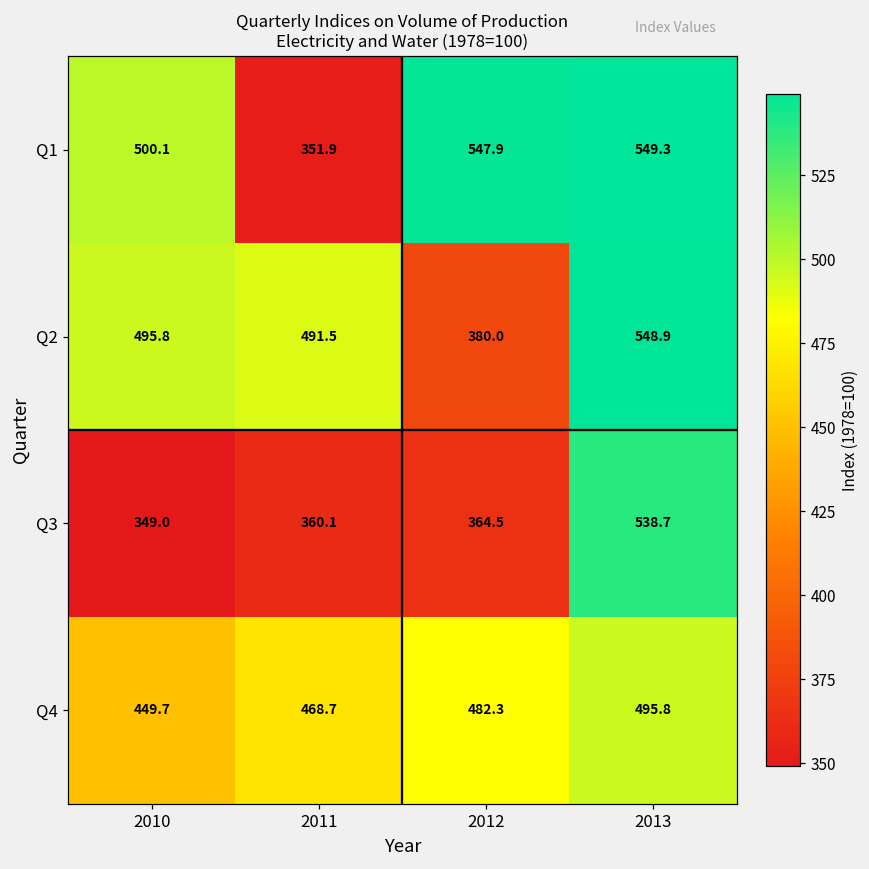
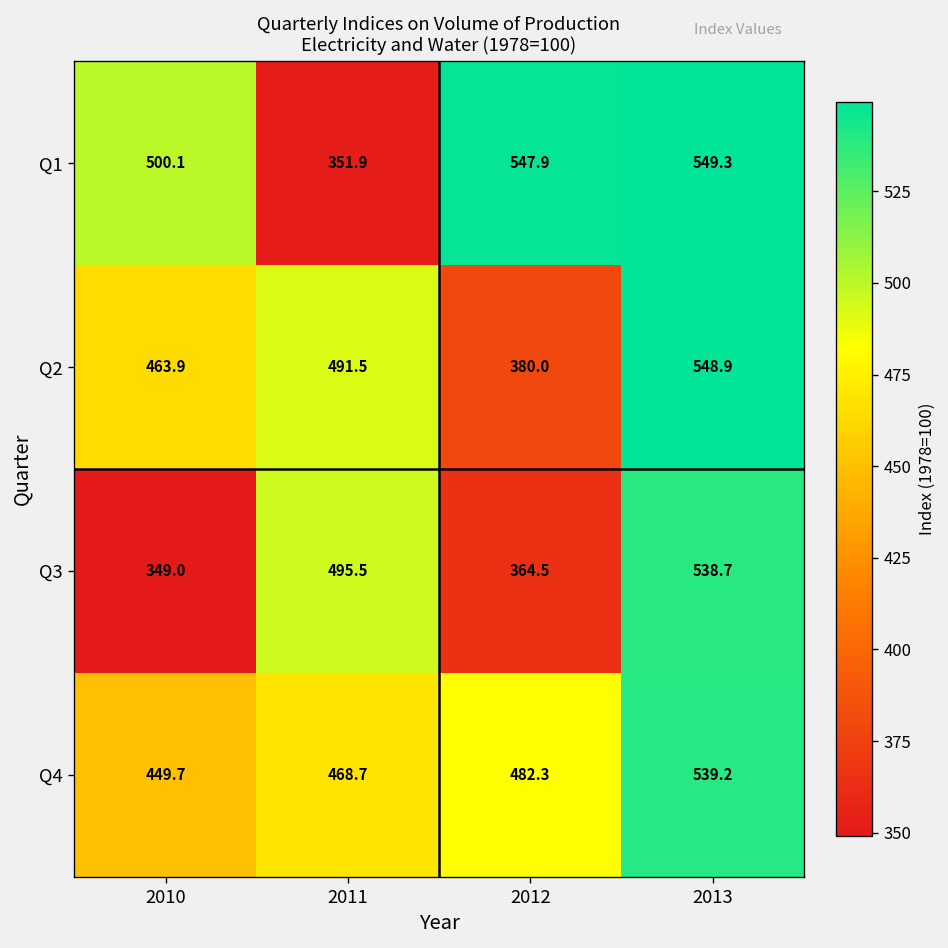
  {
    "Q1": {
      "2010": 500.1,
      "2011": 351.9,
      "2012": 547.9,
      "2013": 549.3
    },
    "Q2": {
-     "2010": 495.8,
+     "2010": 463.9,
      "2011": 491.5,
      "2012": 380.0,
      "2013": 548.9
    },
    "Q3": {
      "2010": 349.0,
-     "2011": 360.1,
+     "2011": 495.5,
      "2012": 364.5,
      "2013": 538.7
    },
    "Q4": {
      "2010": 449.7,
      "2011": 468.7,
      "2012": 482.3,
-     "2013": 495.8
+     "2013": 539.2
    }
  }
